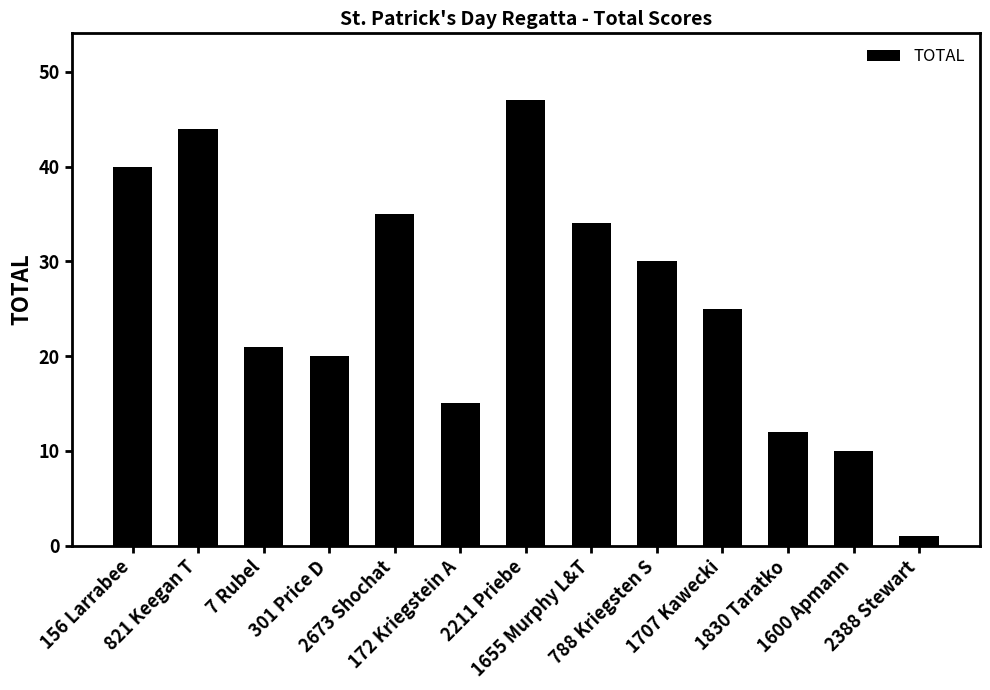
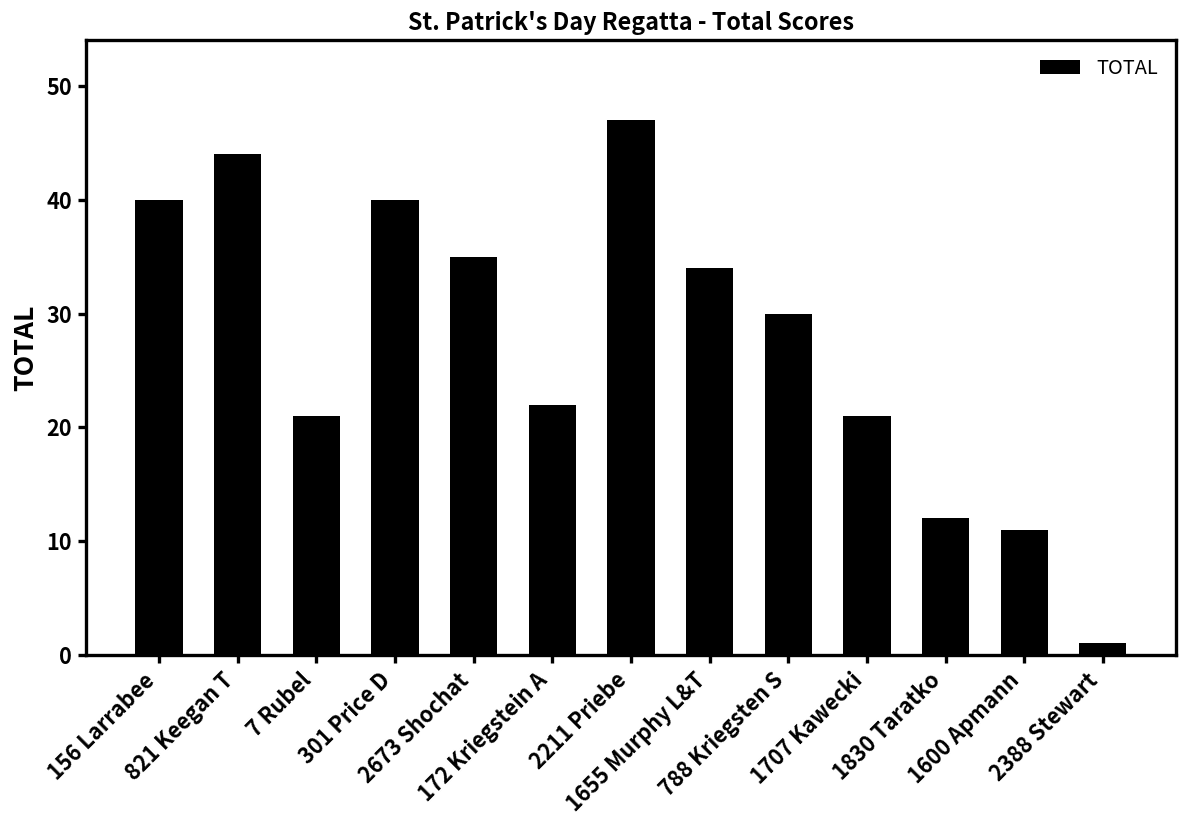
  {
    "156 Larrabee": 40,
    "821 Keegan T": 44,
    "7 Rubel": 21,
-   "301 Price D": 20,
+   "301 Price D": 40,
    "2673 Shochat": 35,
-   "172 Kriegstein A": 15,
+   "172 Kriegstein A": 22,
    "2211 Priebe": 47,
    "1655 Murphy L&T": 34,
    "788 Kriegsten S": 30,
-   "1707 Kawecki": 25,
+   "1707 Kawecki": 21,
    "1830 Taratko": 12,
-   "1600 Apmann": 10,
+   "1600 Apmann": 11,
    "2388 Stewart": 1
  }
